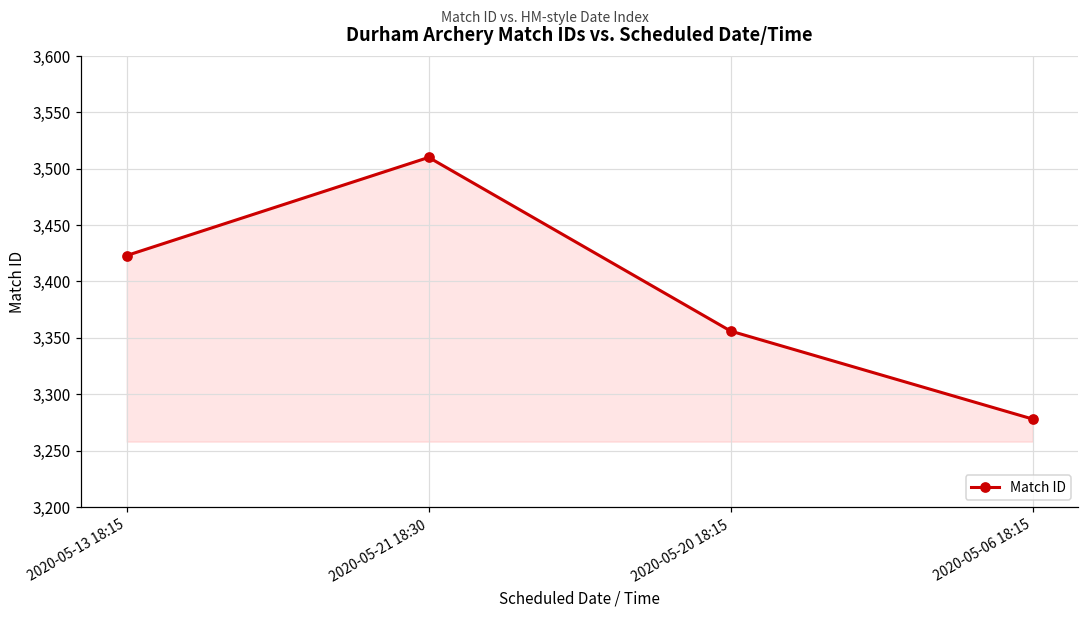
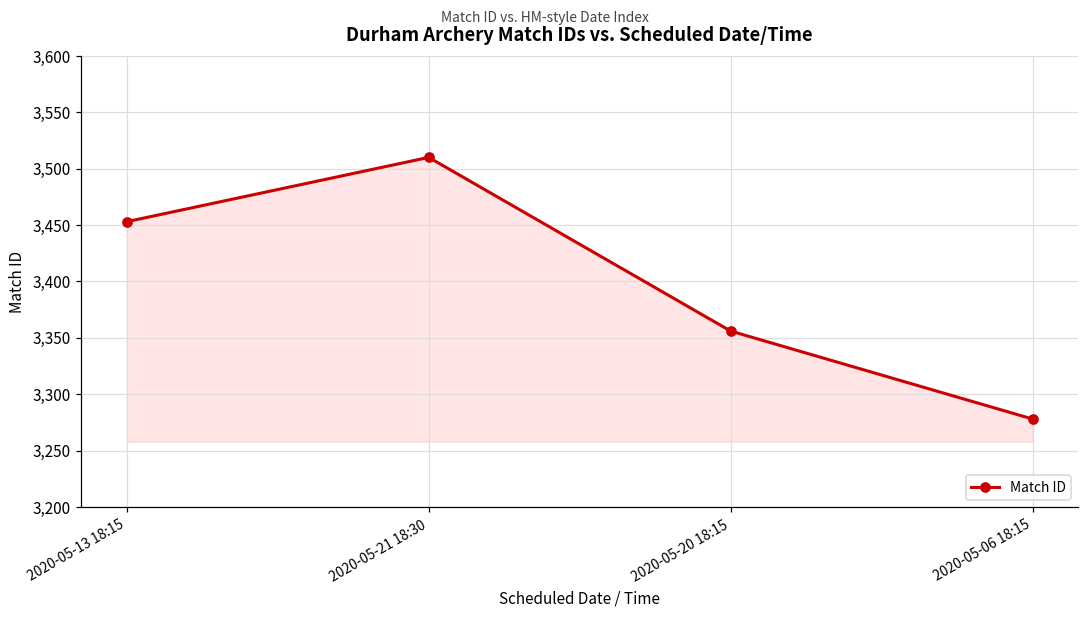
  {
-   "2020-05-13 18:15": "3,423",
+   "2020-05-13 18:15": "3,453",
    "2020-05-21 18:30": "3,510",
    "2020-05-20 18:15": "3,356",
    "2020-05-06 18:15": "3,278"
  }
